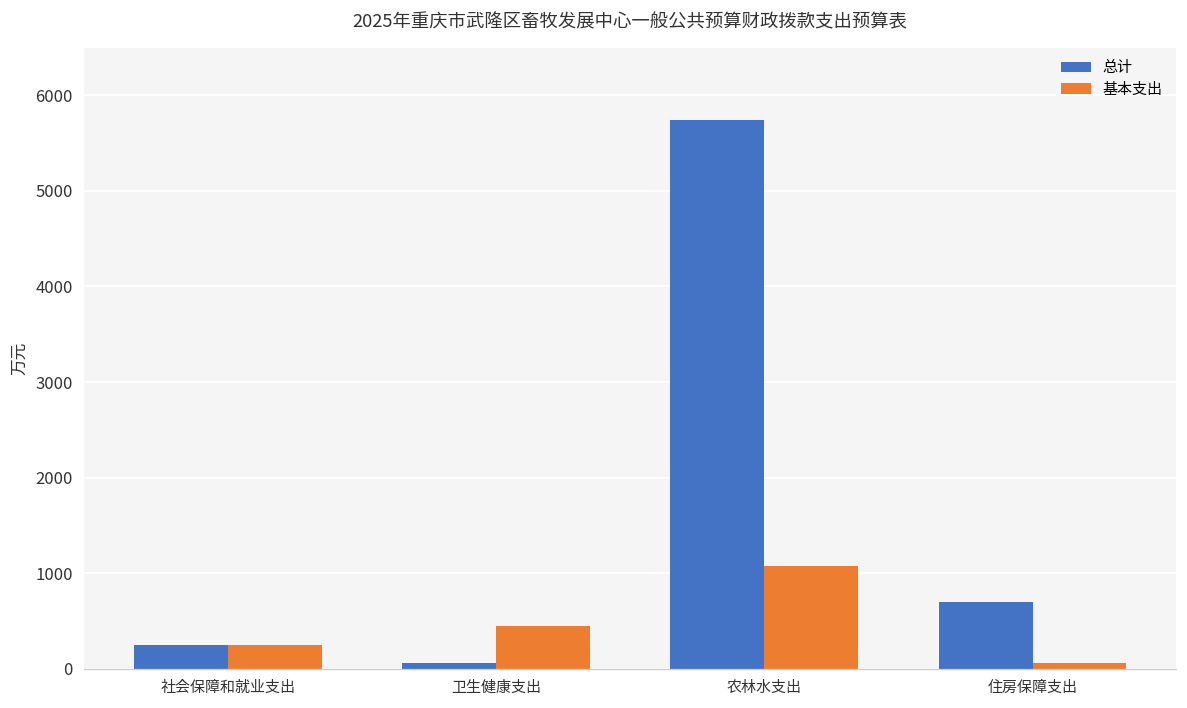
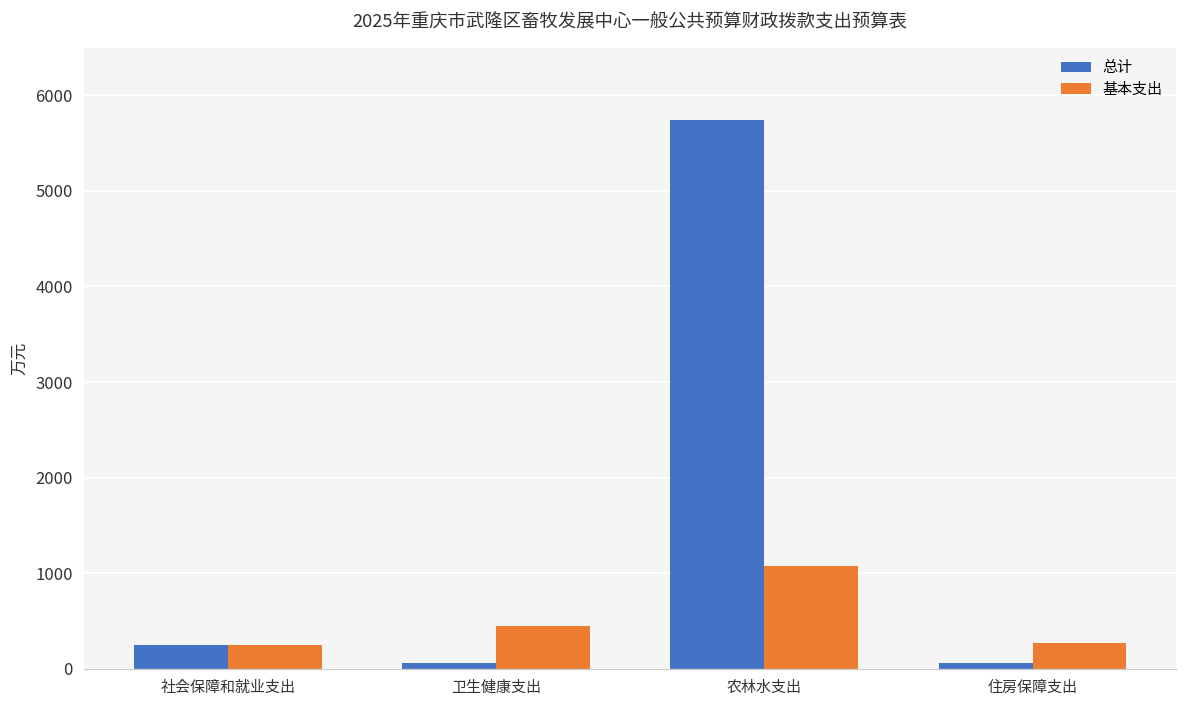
  {
    "总计": {
      "社会保障和就业支出": 200,
      "卫生健康支出": 100,
      "农林水支出": 5700,
-     "住房保障支出": 700
+     "住房保障支出": 100
    },
    "基本支出": {
      "社会保障和就业支出": 200,
      "卫生健康支出": 500,
      "农林水支出": 1100,
-     "住房保障支出": 100
+     "住房保障支出": 300
    }
  }
